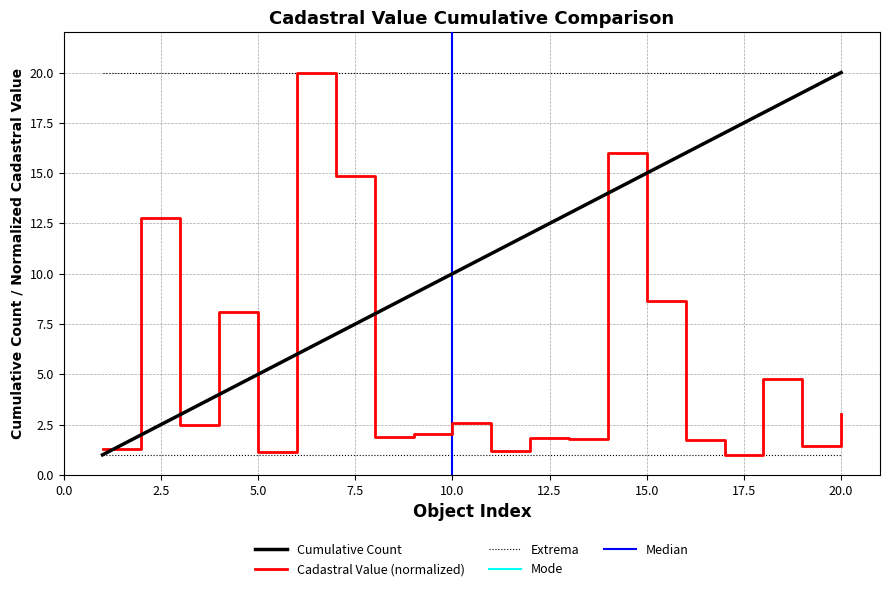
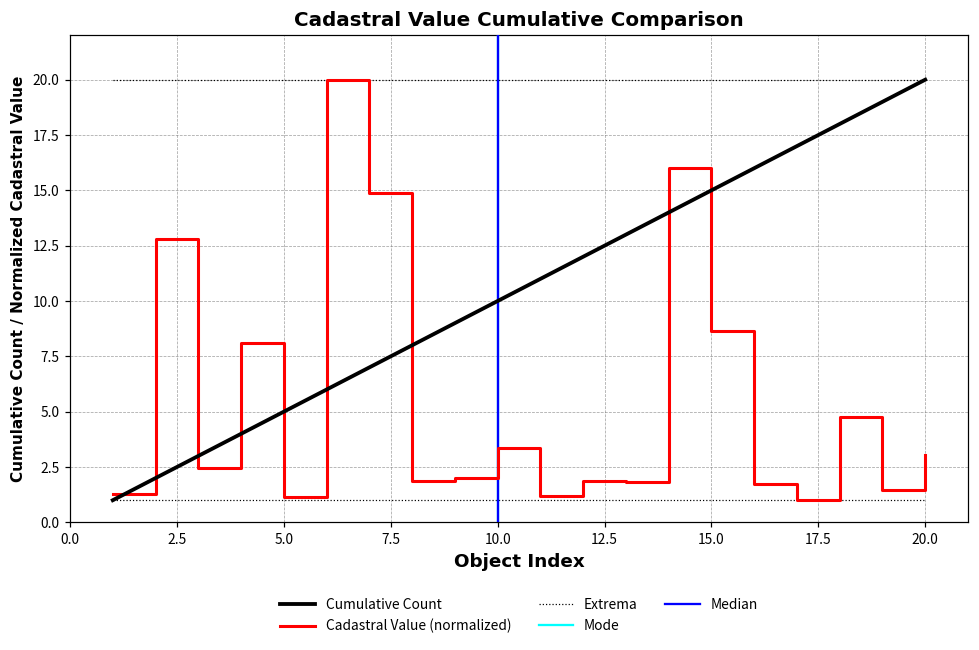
  {
    "Cadastral Value (normalized)": {
      "5.0": 1.2,
-     "10.0": 2.6,
+     "10.0": 3.4,
      "15.0": 8.7,
      "20.0": 3.0
    }
  }
